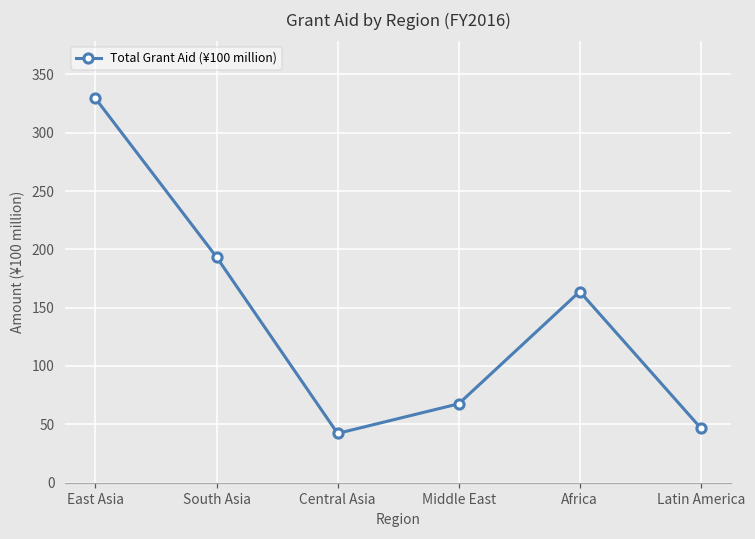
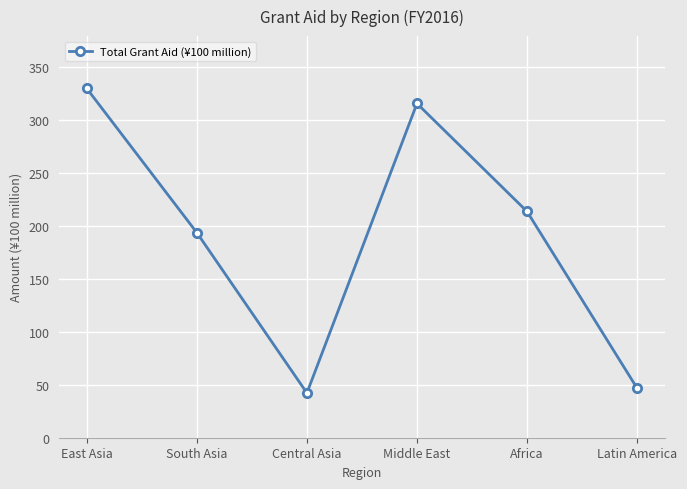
  {
    "East Asia": 329,
    "South Asia": 193,
    "Central Asia": 42,
-   "Middle East": 68,
-   "Africa": 164,
+   "Middle East": 315,
+   "Africa": 213,
    "Latin America": 47
  }
